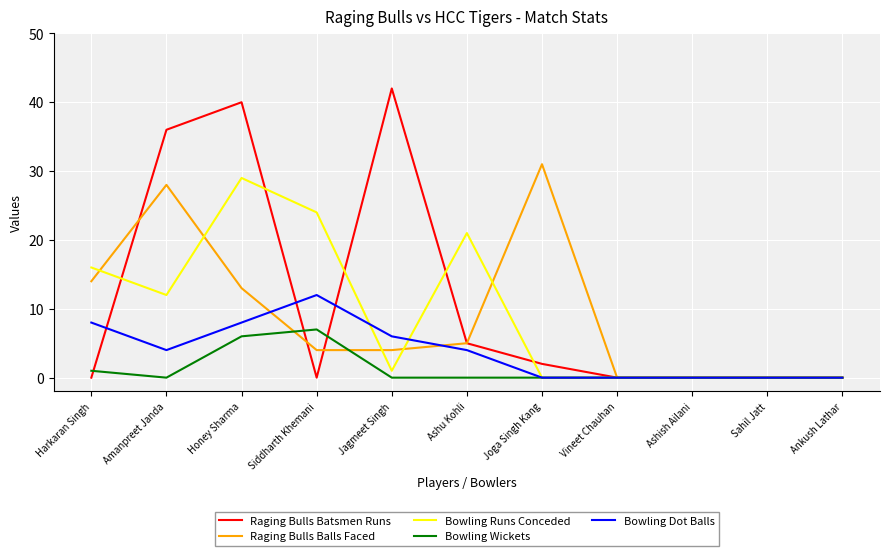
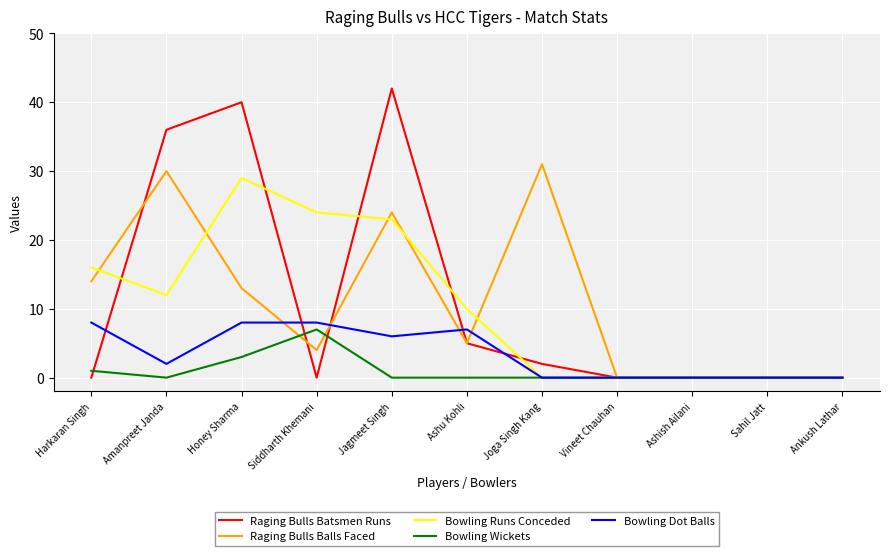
  {
    "Raging Bulls Batsmen Runs": {
      "Harkaran Singh": 0,
      "Amanpreet Janda": 36,
      "Honey Sharma": 40,
      "Siddharth Khemani": 0,
      "Jagmeet Singh": 42,
      "Joga Singh Kang": 2
    },
    "Raging Bulls Balls Faced": {
      "Harkaran Singh": 14,
-     "Amanpreet Janda": 28,
+     "Amanpreet Janda": 30,
      "Honey Sharma": 13,
      "Siddharth Khemani": 4,
-     "Jagmeet Singh": 4,
+     "Jagmeet Singh": 24,
      "Joga Singh Kang": 31
    },
    "Bowling Runs Conceded": {
      "Harkaran Singh": 16,
      "Amanpreet Janda": 12,
      "Honey Sharma": 29,
      "Siddharth Khemani": 24,
-     "Jagmeet Singh": 1,
-     "Ashu Kohli": 21
+     "Jagmeet Singh": 23,
+     "Ashu Kohli": 10
    },
    "Bowling Wickets": {
      "Harkaran Singh": 1,
      "Amanpreet Janda": 0,
-     "Honey Sharma": 6,
+     "Honey Sharma": 3,
      "Siddharth Khemani": 7,
      "Jagmeet Singh": 0,
      "Ashu Kohli": 0
    },
    "Bowling Dot Balls": {
      "Harkaran Singh": 8,
-     "Amanpreet Janda": 4,
+     "Amanpreet Janda": 2,
      "Honey Sharma": 8,
-     "Siddharth Khemani": 12,
+     "Siddharth Khemani": 8,
      "Jagmeet Singh": 6,
-     "Ashu Kohli": 4
+     "Ashu Kohli": 7
    }
  }
